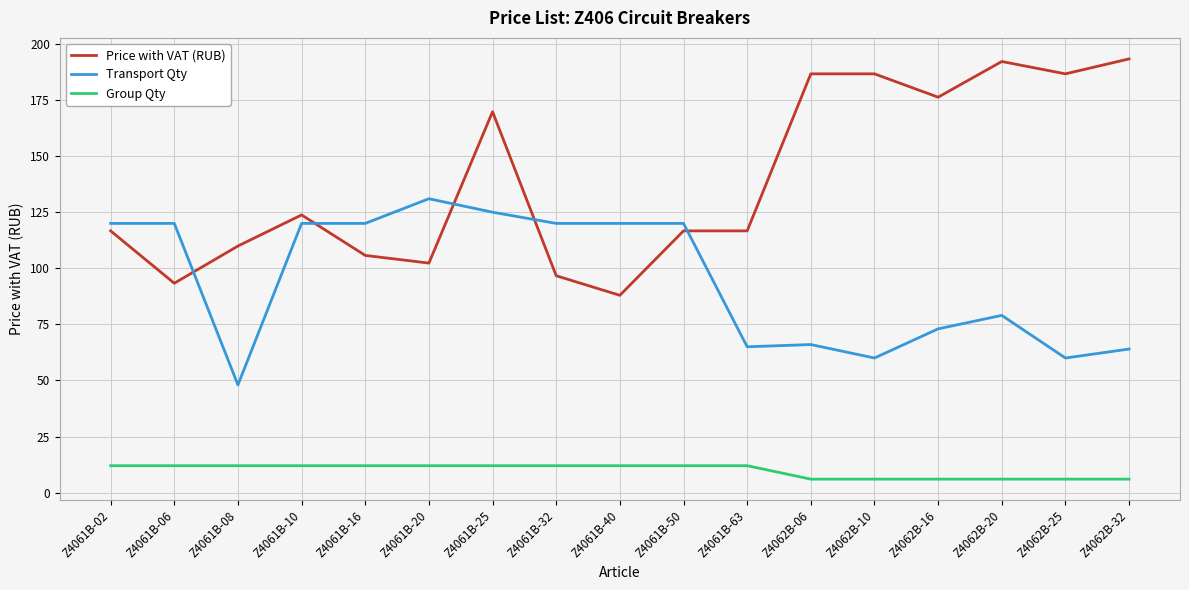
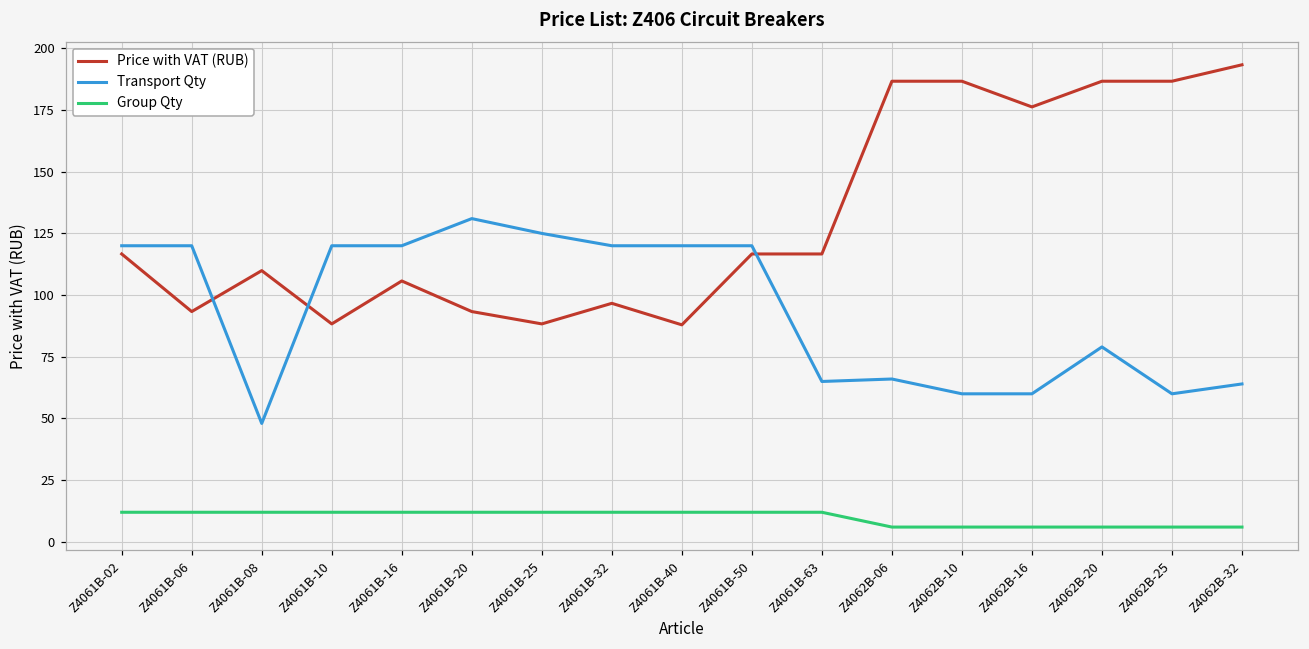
  {
    "Price with VAT (RUB)": {
      "Z4061B-02": 117,
      "Z4061B-06": 93,
      "Z4061B-08": 110,
-     "Z4061B-10": 124,
+     "Z4061B-10": 88,
      "Z4061B-16": 106,
-     "Z4061B-20": 102,
-     "Z4061B-25": 170,
+     "Z4061B-20": 93,
+     "Z4061B-25": 88,
      "Z4061B-32": 97,
      "Z4061B-40": 88,
      "Z4061B-50": 117,
      "Z4061B-63": 117,
      "Z4062B-06": 187,
      "Z4062B-10": 187,
      "Z4062B-16": 176,
-     "Z4062B-20": 192,
+     "Z4062B-20": 187,
      "Z4062B-25": 187,
      "Z4062B-32": 193
    },
    "Transport Qty": {
      "Z4061B-02": 120,
      "Z4061B-06": 120,
      "Z4061B-08": 48,
      "Z4061B-10": 120,
      "Z4061B-16": 120,
      "Z4061B-20": 131,
      "Z4061B-25": 125,
      "Z4061B-32": 120,
      "Z4061B-40": 120,
      "Z4061B-50": 120,
      "Z4061B-63": 65,
      "Z4062B-06": 66,
      "Z4062B-10": 60,
-     "Z4062B-16": 73,
+     "Z4062B-16": 60,
      "Z4062B-20": 79,
      "Z4062B-25": 60,
      "Z4062B-32": 64
    },
    "Group Qty": {
      "Z4061B-02": 12,
      "Z4061B-06": 12,
      "Z4061B-08": 12,
      "Z4061B-10": 12,
      "Z4061B-16": 12,
      "Z4061B-20": 12,
      "Z4061B-25": 12,
      "Z4061B-32": 12,
      "Z4061B-40": 12,
      "Z4061B-50": 12,
      "Z4061B-63": 12,
      "Z4062B-06": 6,
      "Z4062B-10": 6,
      "Z4062B-16": 6,
      "Z4062B-20": 6,
      "Z4062B-25": 6,
      "Z4062B-32": 6
    }
  }
